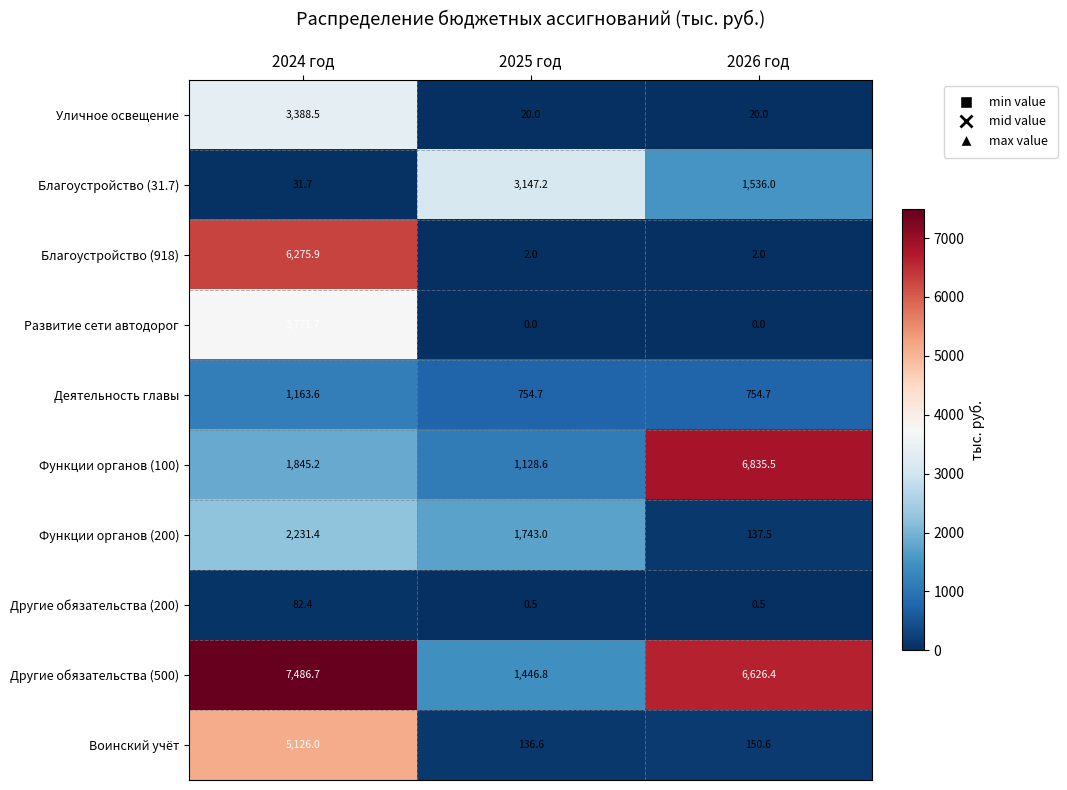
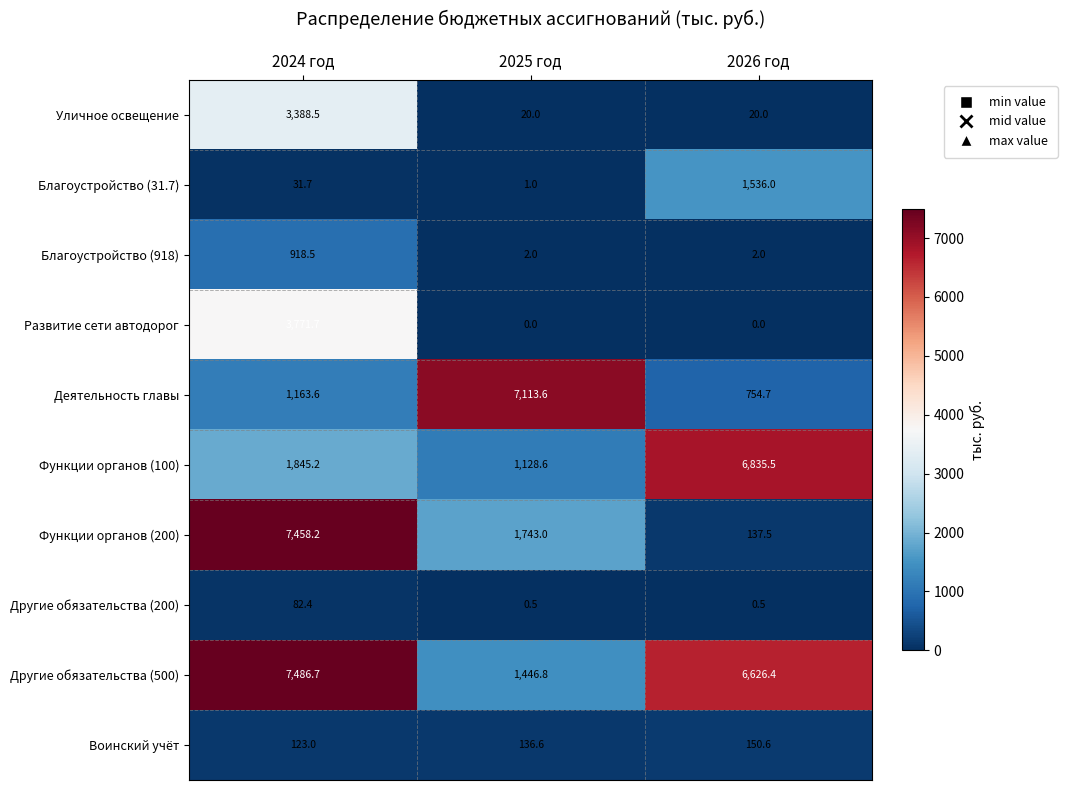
  {
    "Уличное освещение": {
      "2024 год": "3,388.5",
      "2025 год": "20.0",
      "2026 год": "20.0"
    },
    "Благоустройство (31.7)": {
      "2024 год": "31.7",
-     "2025 год": "3,147.2",
+     "2025 год": "1.0",
      "2026 год": "1,536.0"
    },
    "Благоустройство (918)": {
-     "2024 год": "6,275.9",
+     "2024 год": "918.5",
      "2025 год": "2.0",
      "2026 год": "2.0"
    },
    "Развитие сети автодорог": {
      "2025 год": "0.0",
      "2026 год": "0.0"
    },
    "Деятельность главы": {
      "2024 год": "1,163.6",
-     "2025 год": "754.7",
+     "2025 год": "7,113.6",
      "2026 год": "754.7"
    },
    "Функции органов (100)": {
      "2024 год": "1,845.2",
      "2025 год": "1,128.6",
      "2026 год": "6,835.5"
    },
    "Функции органов (200)": {
-     "2024 год": "2,231.4",
+     "2024 год": "7,458.2",
      "2025 год": "1,743.0",
      "2026 год": "137.5"
    },
    "Другие обязательства (200)": {
      "2024 год": "82.4",
      "2025 год": "0.5",
      "2026 год": "0.5"
    },
    "Другие обязательства (500)": {
      "2024 год": "7,486.7",
      "2025 год": "1,446.8",
      "2026 год": "6,626.4"
    },
    "Воинский учёт": {
-     "2024 год": "5,126.0",
+     "2024 год": "123.0",
      "2025 год": "136.6",
      "2026 год": "150.6"
    }
  }
